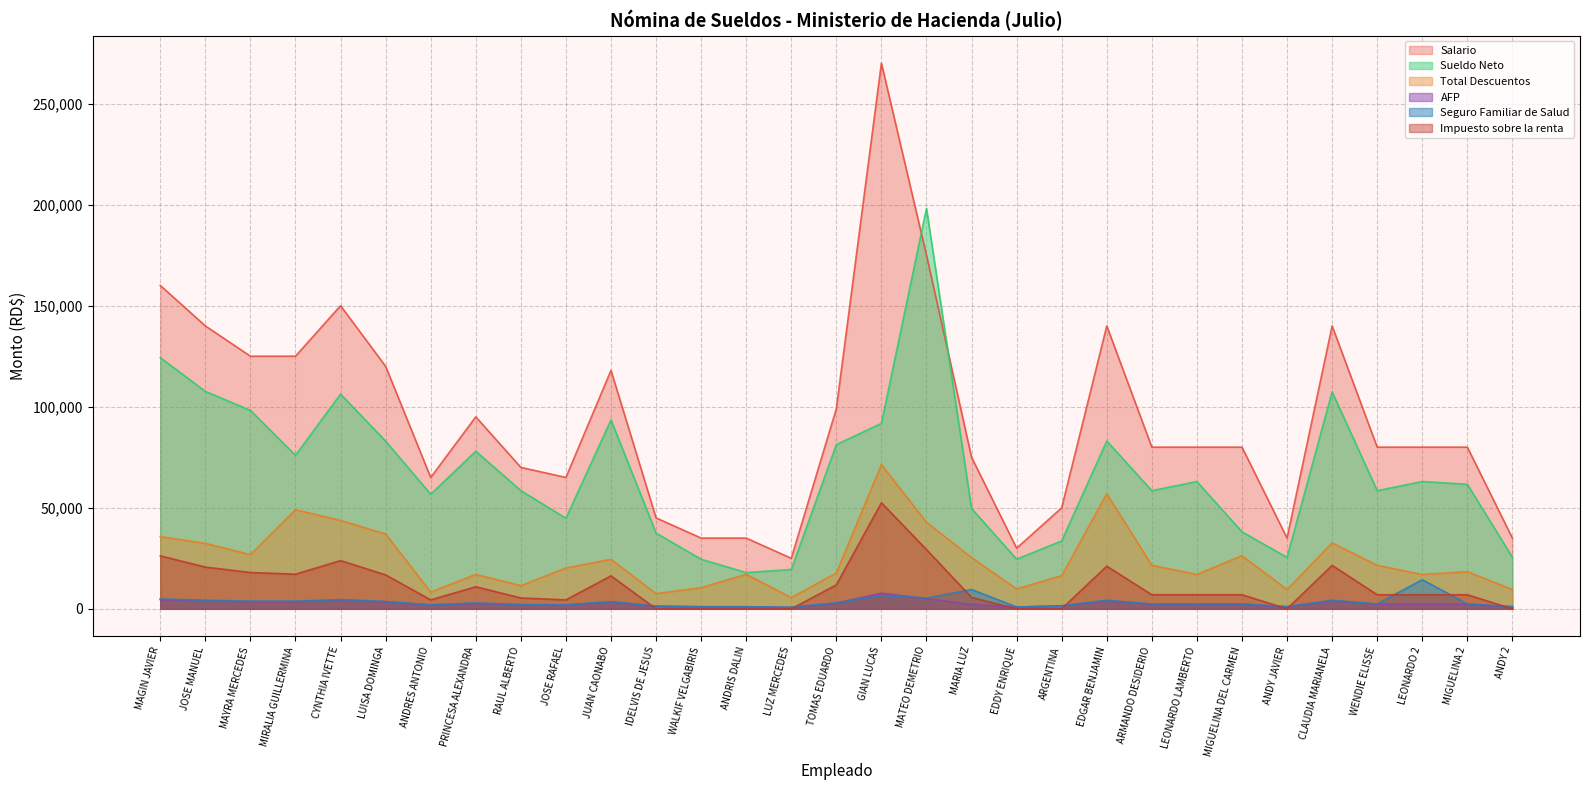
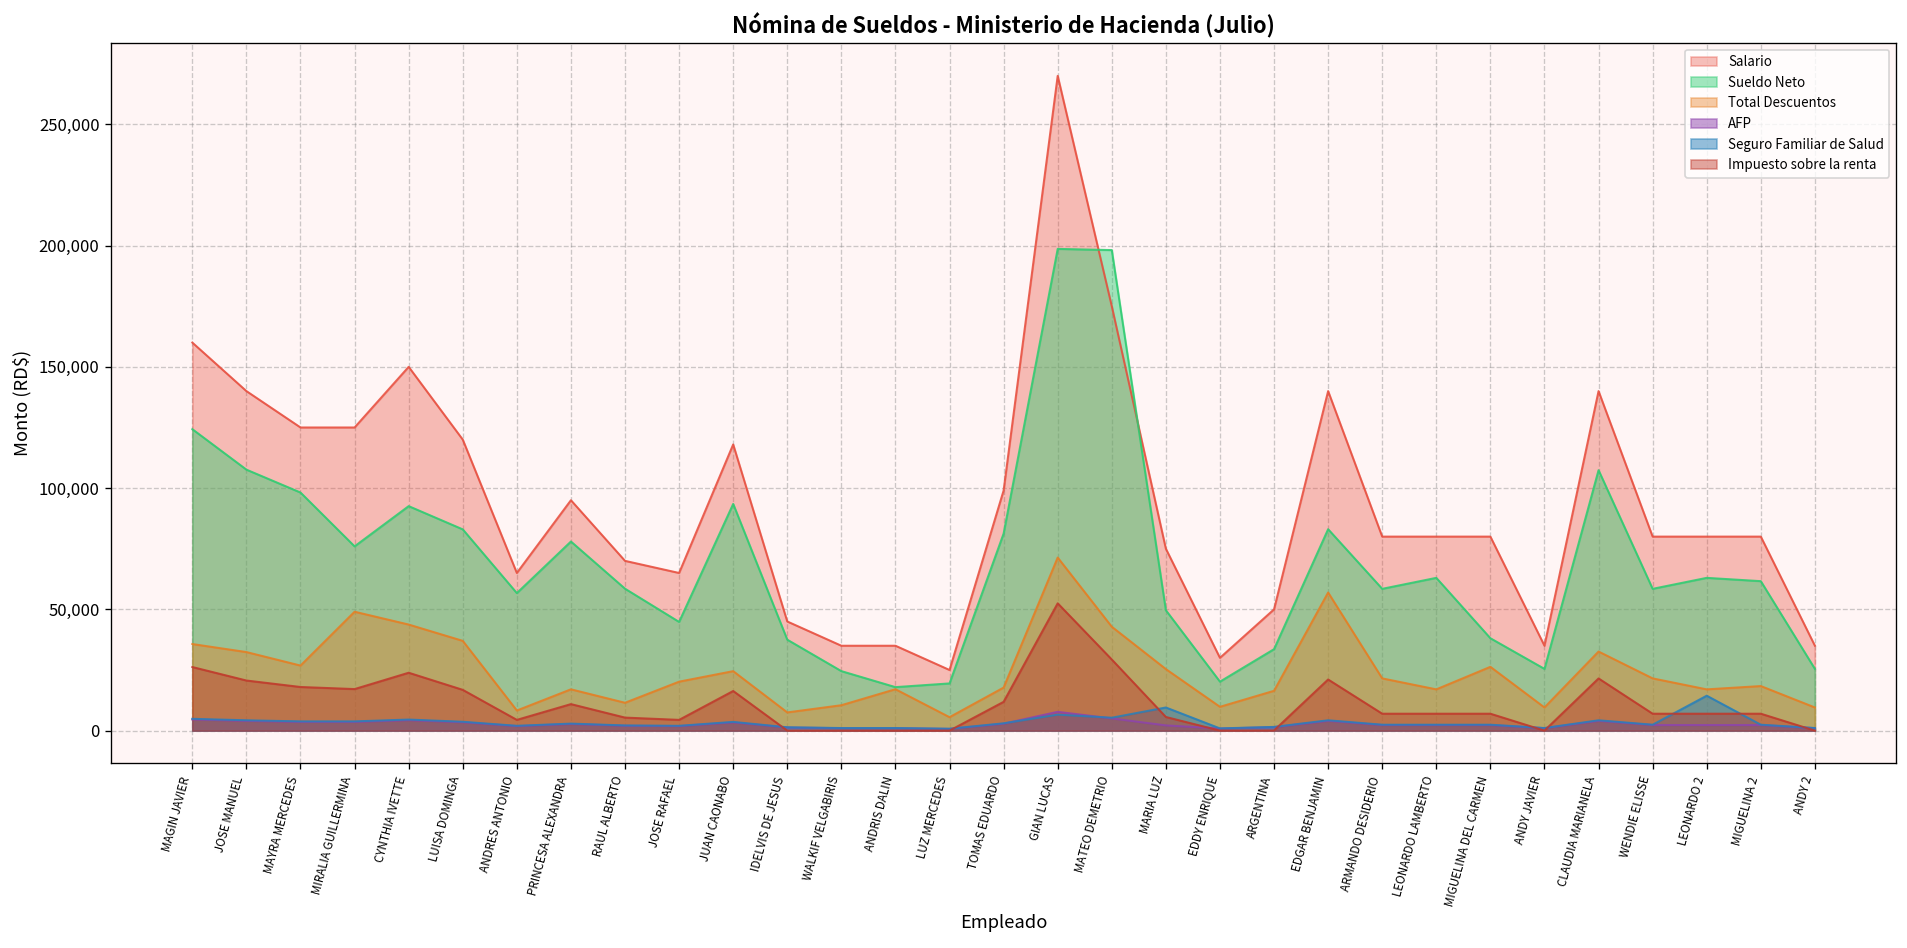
  {
    "Sueldo Neto": {
      "MAGIN JAVIER": "124,000",
      "JOSE MANUEL": "108,000",
      "MAYRA MERCEDES": "98,000",
      "MIRALIA GUILLERMINA": "76,000",
-     "CYNTHIA IVETTE": "106,000",
+     "CYNTHIA IVETTE": "93,000",
      "LUISA DOMINGA": "83,000",
      "ANDRES ANTONIO": "57,000",
      "PRINCESA ALEXANDRA": "78,000",
      "RAUL ALBERTO": "59,000",
      "JOSE RAFAEL": "45,000",
      "JUAN CAONABO": "93,000",
      "IDELVIS DE JESUS": "37,000",
      "WALKIF VELGABIRIS": "25,000",
      "LUZ MERCEDES": "19,000",
      "TOMAS EDUARDO": "81,000",
-     "GIAN LUCAS": "92,000",
+     "GIAN LUCAS": "199,000",
      "MATEO DEMETRIO": "198,000",
      "MARIA LUZ": "50,000",
-     "EDDY ENRIQUE": "25,000",
+     "EDDY ENRIQUE": "20,000",
      "ARGENTINA": "34,000",
      "EDGAR BENJAMIN": "83,000",
      "ARMANDO DESIDERIO": "58,000",
      "LEONARDO LAMBERTO": "63,000",
      "MIGUELINA DEL CARMEN": "38,000",
      "ANDY JAVIER": "25,000",
      "CLAUDIA MARIANELA": "107,000",
      "WENDIE ELISSE": "58,000",
      "LEONARDO 2": "63,000",
      "MIGUELINA 2": "62,000",
      "ANDY 2": "25,000"
    },
    "AFP": {
      "MARIA LUZ": "2,000",
      "LEONARDO 2": "2,000"
    },
    "Seguro Familiar de Salud": {
      "MARIA LUZ": "10,000",
      "LEONARDO 2": "14,000"
    }
  }
